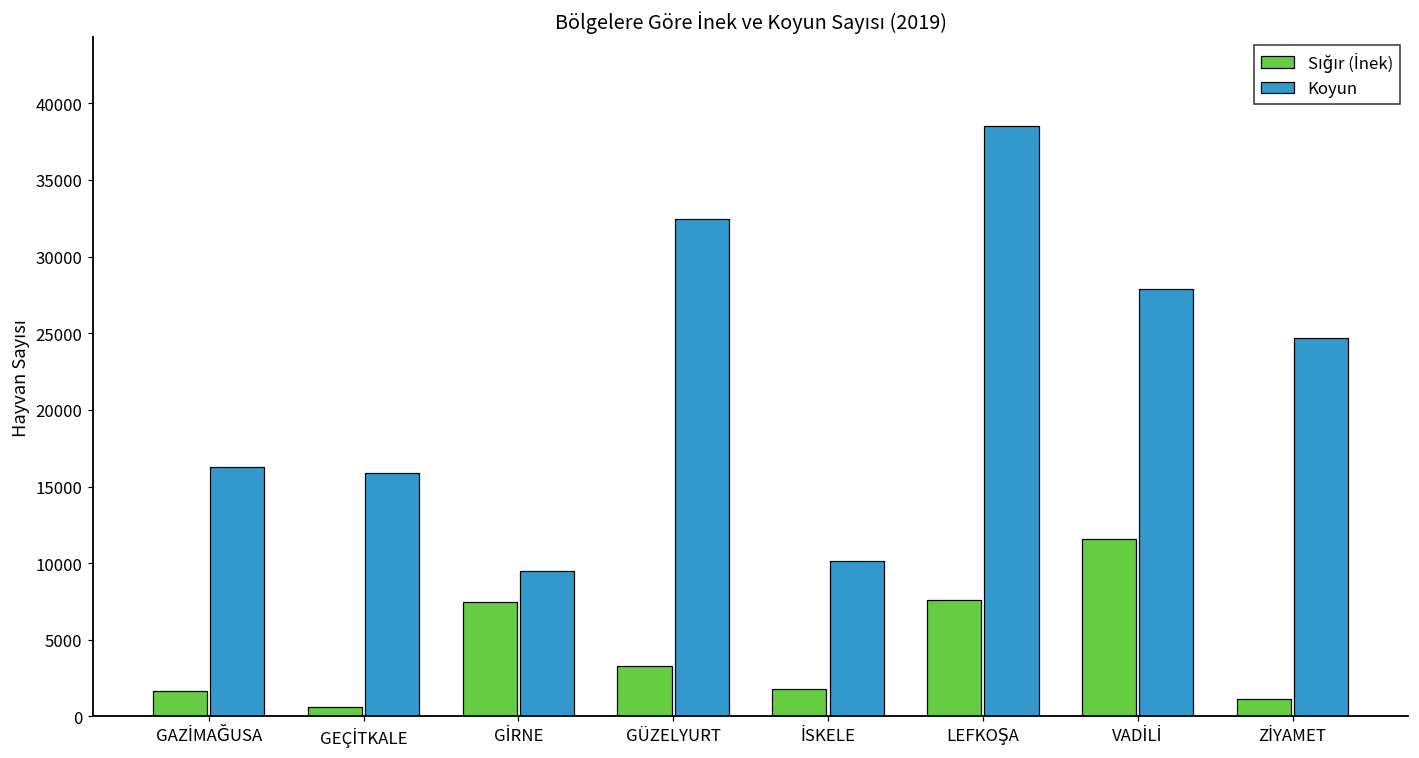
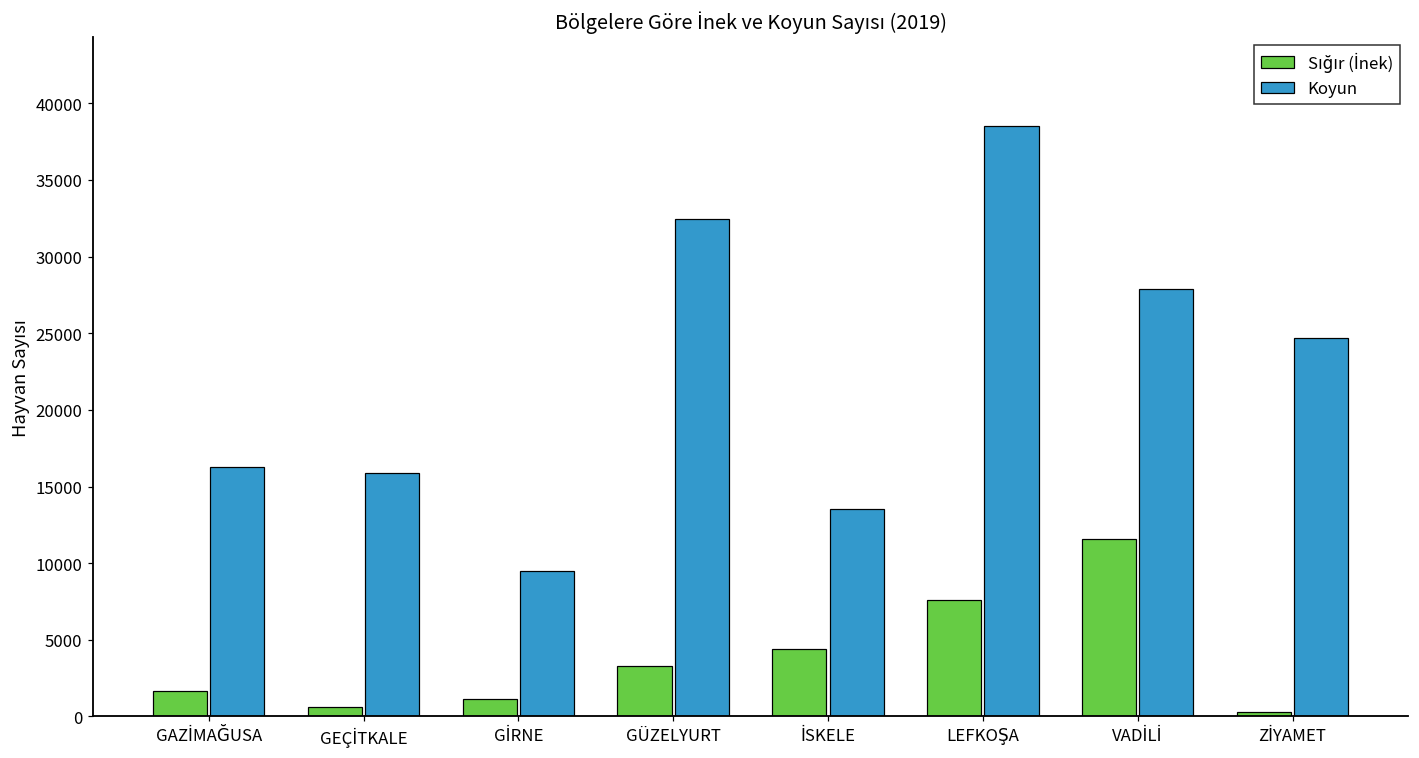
  {
    "Sığır (İnek)": {
      "GAZİMAĞUSA": 1700,
      "GEÇİTKALE": 700,
-     "GİRNE": 7400,
+     "GİRNE": 1100,
      "GÜZELYURT": 3300,
-     "İSKELE": 1800,
+     "İSKELE": 4400,
      "LEFKOŞA": 7600,
      "VADİLİ": 11600,
-     "ZİYAMET": 1200
+     "ZİYAMET": 300
    },
    "Koyun": {
      "GAZİMAĞUSA": 16300,
      "GEÇİTKALE": 15900,
      "GİRNE": 9500,
      "GÜZELYURT": 32500,
-     "İSKELE": 10200,
+     "İSKELE": 13500,
      "LEFKOŞA": 38600,
      "VADİLİ": 27900,
      "ZİYAMET": 24700
    }
  }
